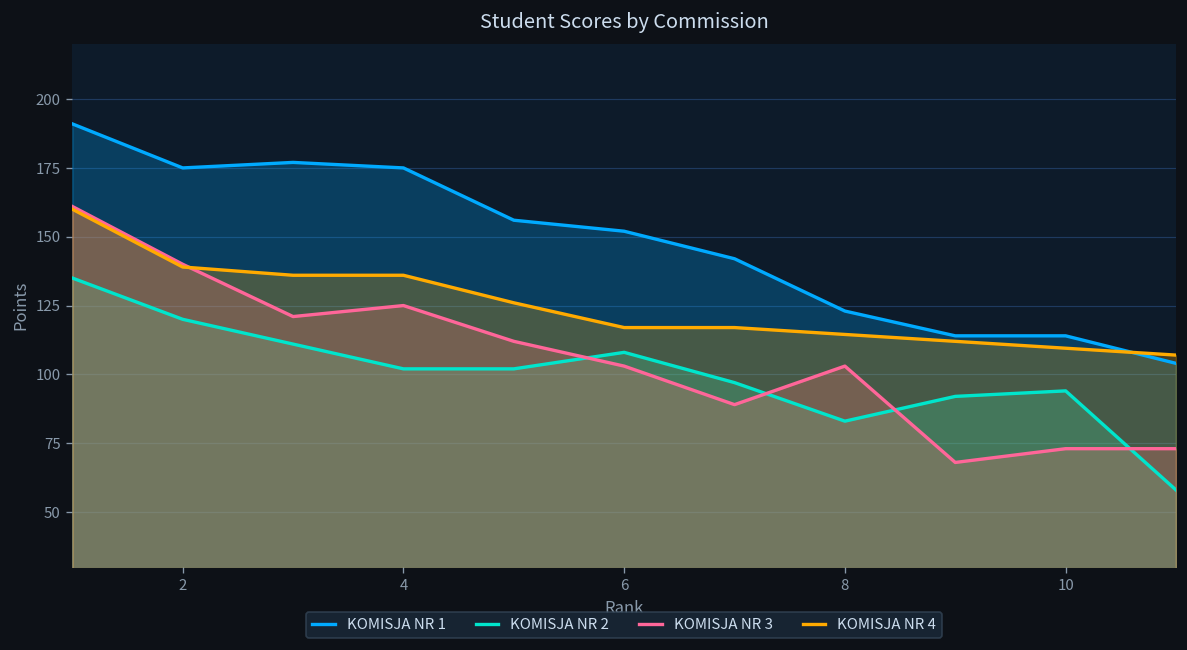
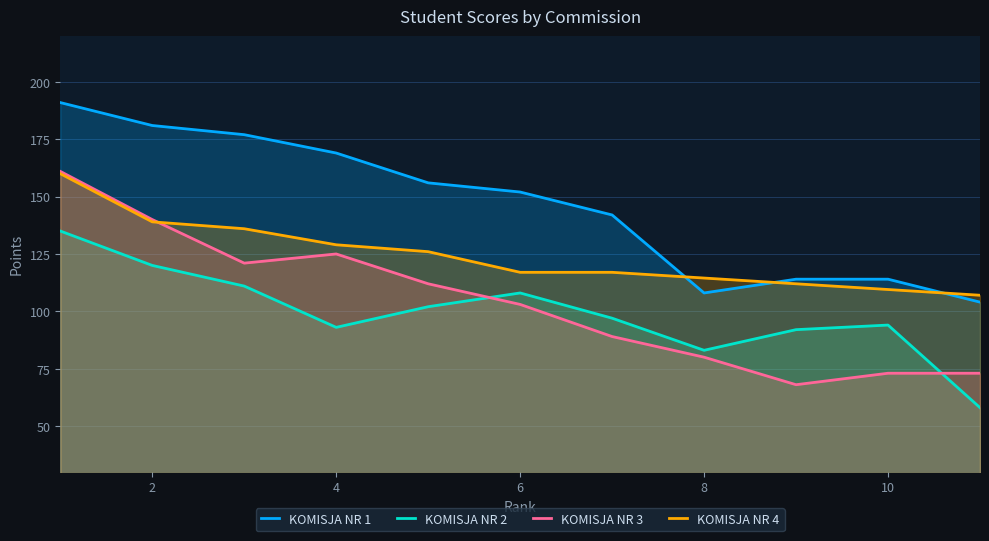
  {
    "KOMISJA NR 1": {
-     "2": 175,
-     "4": 175,
+     "2": 181,
+     "4": 169,
      "6": 152,
-     "8": 123,
+     "8": 108,
      "10": 114
    },
    "KOMISJA NR 2": {
      "2": 120,
-     "4": 102,
+     "4": 93,
      "6": 108,
      "8": 83,
      "10": 94
    },
    "KOMISJA NR 3": {
      "4": 125,
      "6": 103,
-     "8": 103,
+     "8": 80,
      "10": 73
    },
    "KOMISJA NR 4": {
-     "4": 136,
+     "4": 129,
      "6": 117,
      "8": 115,
      "10": 110
    }
  }
